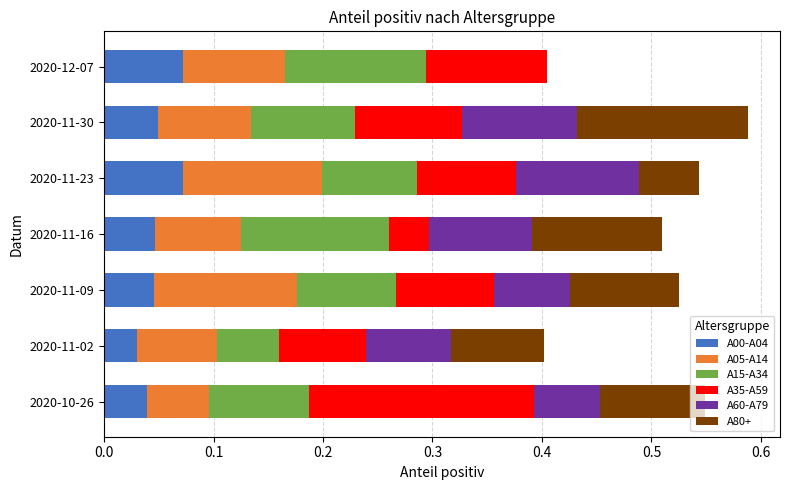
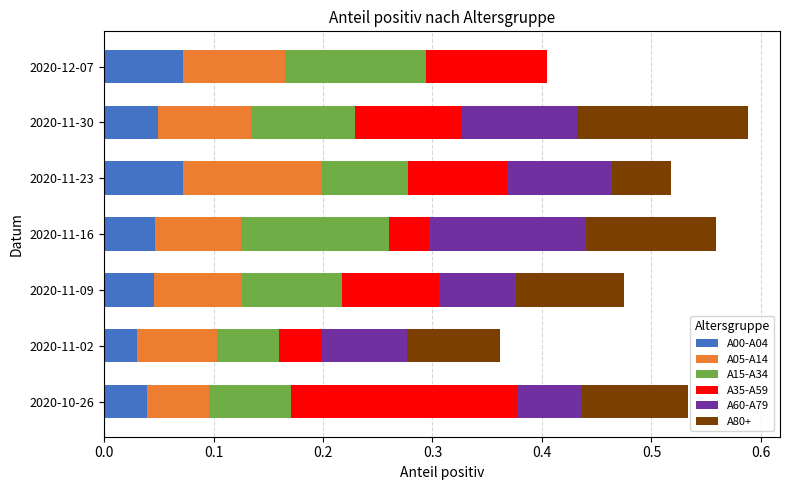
  {
    "A00-A04": {
      "2020-12-07": 0.072,
      "2020-11-30": 0.049,
      "2020-11-23": 0.072,
      "2020-11-16": 0.047,
      "2020-11-09": 0.046,
      "2020-11-02": 0.030,
      "2020-10-26": 0.039
    },
    "A05-A14": {
      "2020-12-07": 0.093,
      "2020-11-30": 0.085,
      "2020-11-23": 0.127,
      "2020-11-16": 0.08,
-     "2020-11-09": 0.13,
+     "2020-11-09": 0.08,
      "2020-11-02": 0.073,
      "2020-10-26": 0.057
    },
    "A15-A34": {
      "2020-12-07": 0.129,
      "2020-11-30": 0.095,
-     "2020-11-23": 0.087,
+     "2020-11-23": 0.079,
      "2020-11-16": 0.135,
      "2020-11-09": 0.091,
      "2020-11-02": 0.057,
-     "2020-10-26": 0.091
+     "2020-10-26": 0.075
    },
    "A35-A59": {
      "2020-12-07": 0.111,
      "2020-11-30": 0.098,
      "2020-11-23": 0.090,
      "2020-11-16": 0.037,
      "2020-11-09": 0.089,
-     "2020-11-02": 0.079,
+     "2020-11-02": 0.039,
      "2020-10-26": 0.206
    },
    "A60-A79": {
      "2020-12-07": 0.000,
      "2020-11-30": 0.105,
-     "2020-11-23": 0.113,
-     "2020-11-16": 0.094,
+     "2020-11-23": 0.096,
+     "2020-11-16": 0.143,
      "2020-11-09": 0.070,
      "2020-11-02": 0.078,
      "2020-10-26": 0.060
    },
    "A80+": {
      "2020-12-07": 0.000,
      "2020-11-30": 0.156,
      "2020-11-23": 0.054,
      "2020-11-16": 0.119,
      "2020-11-09": 0.099,
      "2020-11-02": 0.085
    }
  }
